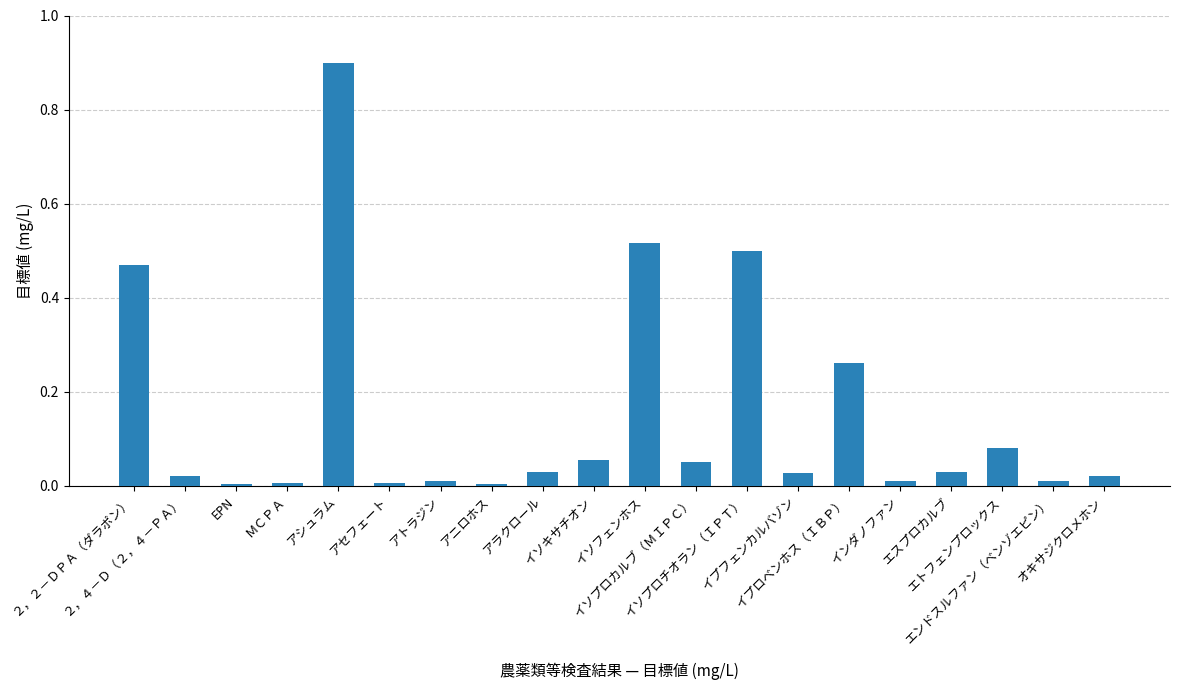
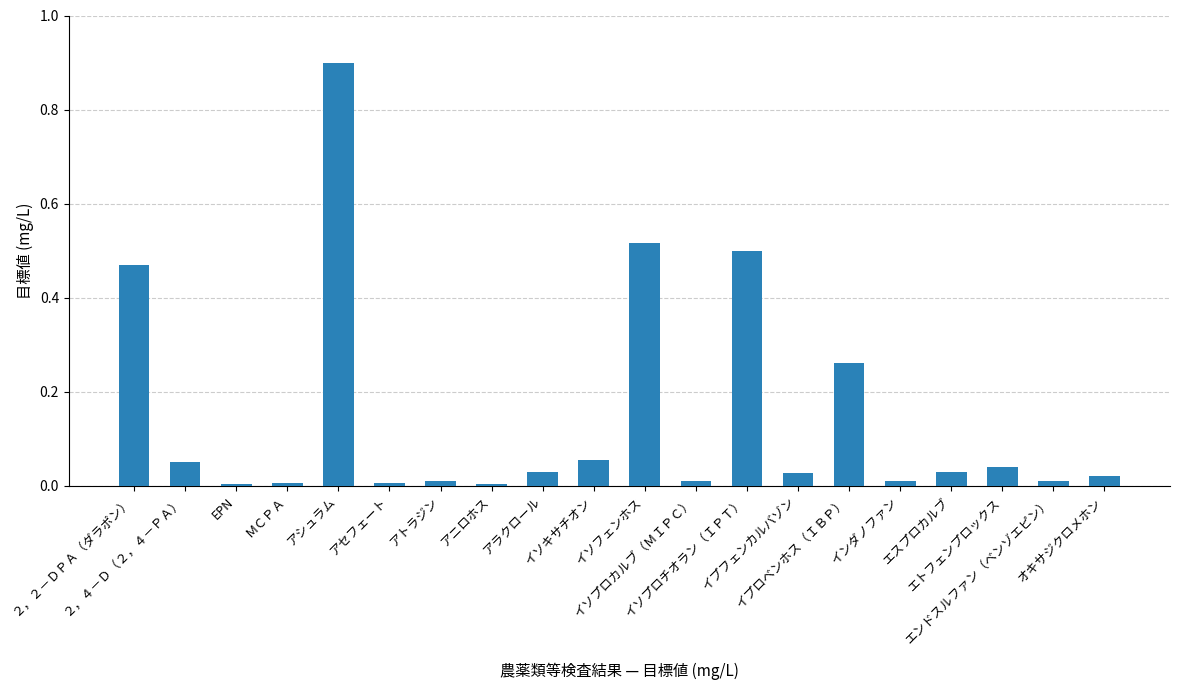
  {
    "２，２－ＤＰＡ（ダラポン）": 0.47,
-   "２，４－Ｄ（２，４－ＰＡ）": 0.02,
+   "２，４－Ｄ（２，４－ＰＡ）": 0.05,
    "アシュラム": 0.90,
    "アセフェート": 0.01,
    "アトラジン": 0.01,
    "アラクロール": 0.03,
    "イソキサチオン": 0.05,
    "イソフェンホス": 0.52,
-   "イソプロカルブ（ＭＩＰＣ）": 0.05,
+   "イソプロカルブ（ＭＩＰＣ）": 0.01,
    "イソプロチオラン（ＩＰＴ）": 0.50,
    "イプフェンカルバゾン": 0.03,
    "イプロベンホス（ＩＢＰ）": 0.26,
    "インダノファン": 0.01,
    "エスプロカルブ": 0.03,
-   "エトフェンプロックス": 0.08,
+   "エトフェンプロックス": 0.04,
    "エンドスルファン（ベンゾエピン）": 0.01,
    "オキサジクロメホン": 0.02
  }
